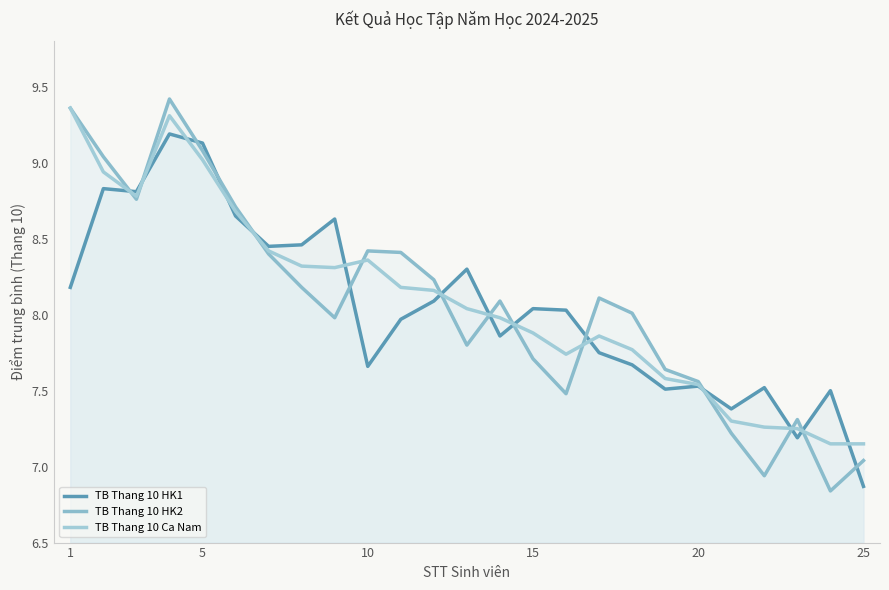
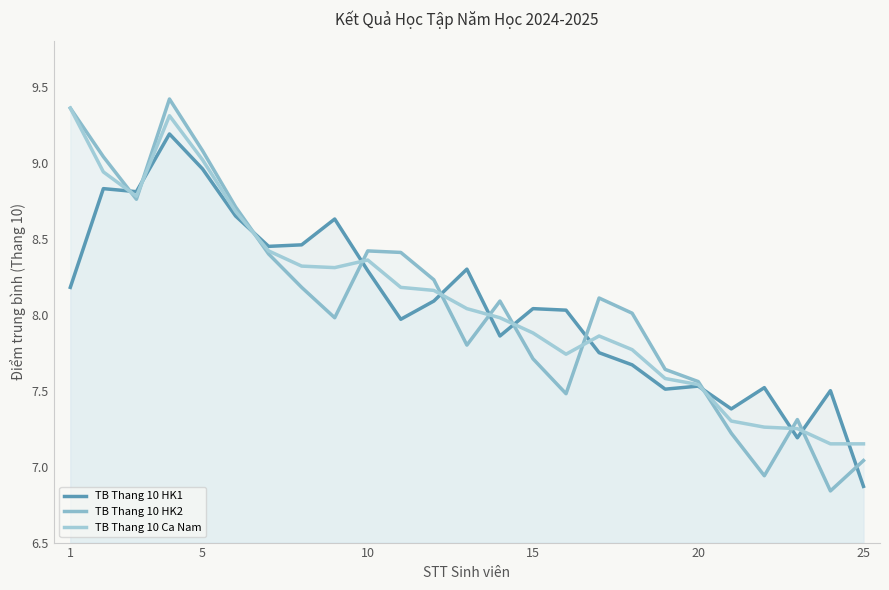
  {
    "TB Thang 10 HK1": {
      "1": 8.18,
-     "5": 9.13,
-     "10": 7.66,
+     "5": 8.96,
+     "10": 8.29,
      "15": 8.04,
      "25": 6.87
    }
  }
